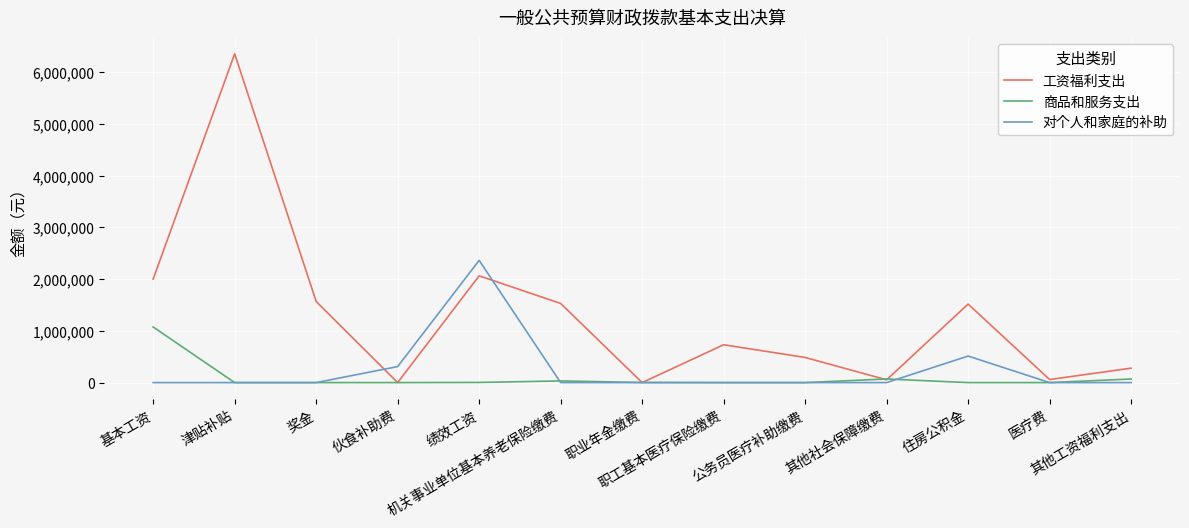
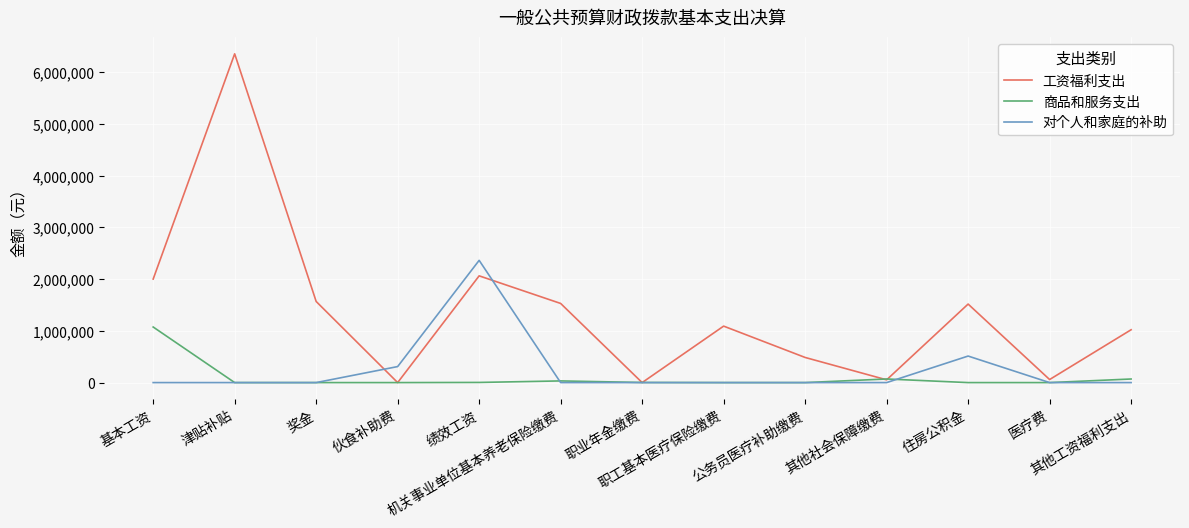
  {
    "工资福利支出": {
      "基本工资": "2,000,000",
      "津贴补贴": "6,400,000",
      "奖金": "1,600,000",
      "绩效工资": "2,100,000",
      "机关事业单位基本养老保险缴费": "1,500,000",
-     "职工基本医疗保险缴费": "700,000",
+     "职工基本医疗保险缴费": "1,100,000",
      "公务员医疗补助缴费": "500,000",
      "住房公积金": "1,500,000",
      "医疗费": "100,000",
-     "其他工资福利支出": "300,000"
+     "其他工资福利支出": "1,000,000"
    },
    "商品和服务支出": {
      "基本工资": "1,100,000",
      "绩效工资": "0",
      "住房公积金": "0",
      "其他工资福利支出": "100,000"
    },
    "对个人和家庭的补助": {
      "基本工资": "0",
      "伙食补助费": "300,000",
      "绩效工资": "2,400,000",
      "其他社会保障缴费": "0",
      "住房公积金": "500,000",
      "其他工资福利支出": "0"
    }
  }
